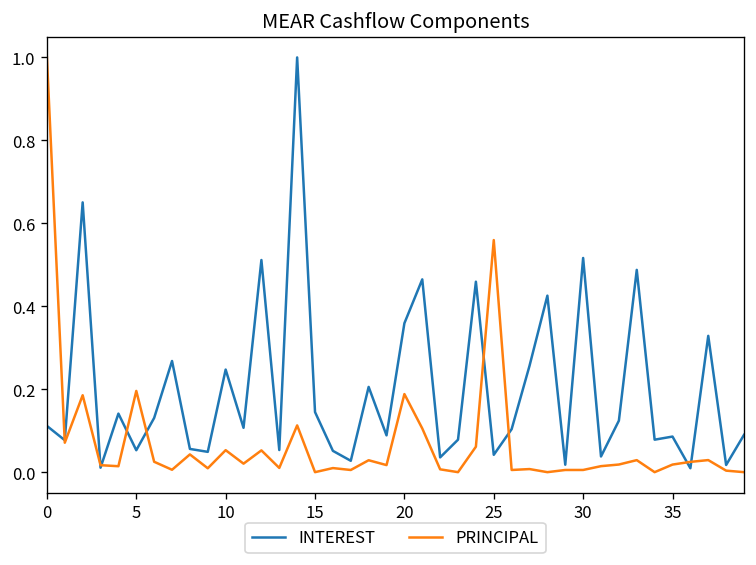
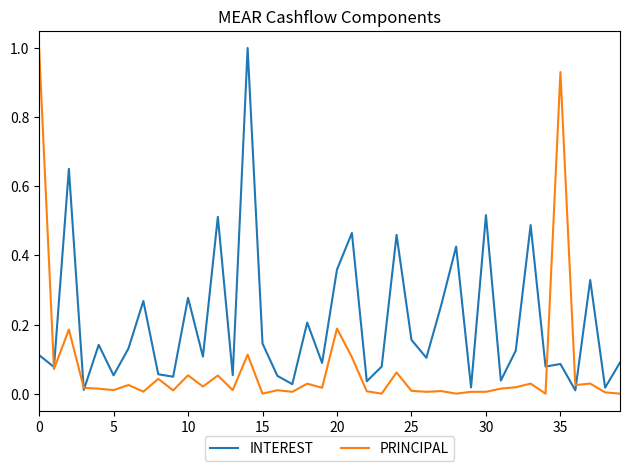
  {
    "INTEREST": {
      "0": 0.11,
      "5": 0.05,
-     "10": 0.25,
+     "10": 0.28,
      "15": 0.14,
      "20": 0.36,
-     "25": 0.04,
+     "25": 0.16,
      "30": 0.52,
      "35": 0.09
    },
    "PRINCIPAL": {
      "0": 1.00,
-     "5": 0.20,
+     "5": 0.01,
      "10": 0.05,
      "15": 0.00,
      "20": 0.19,
-     "25": 0.56,
+     "25": 0.01,
      "30": 0.01,
-     "35": 0.02
+     "35": 0.93
    }
  }
